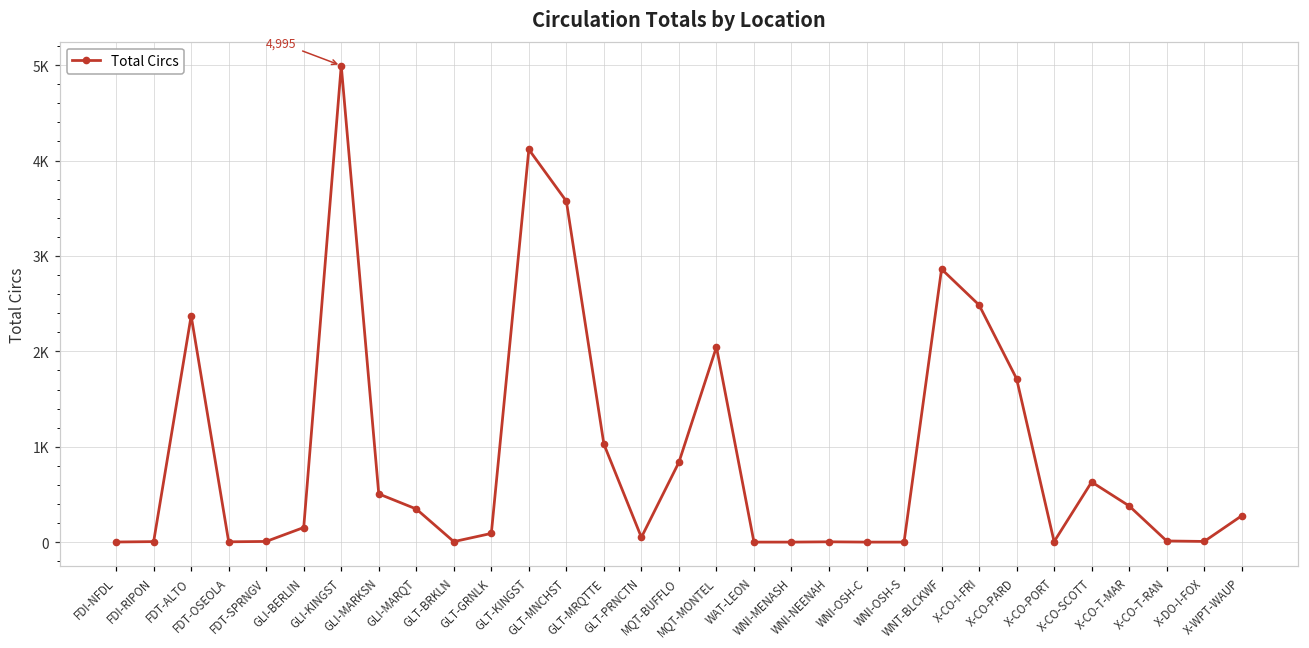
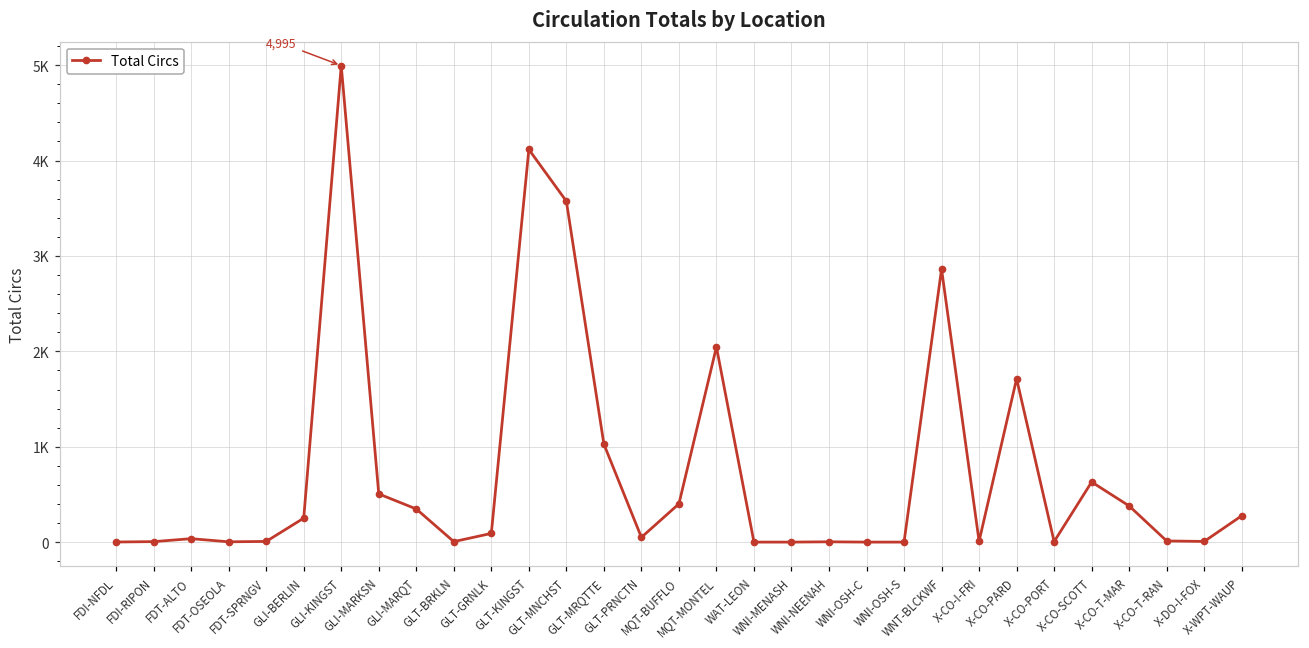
  {
    "FDI-NFDL": 0,
    "FDI-RIPON": 0,
-   "FDT-ALTO": 2400,
+   "FDT-ALTO": 0,
    "FDT-OSEOLA": 0,
    "FDT-SPRNGV": 0,
-   "GLI-BERLIN": 200,
+   "GLI-BERLIN": 300,
    "GLI-MARKSN": 500,
    "GLI-MARQT": 300,
    "GLT-BRKLN": 0,
    "GLT-GRNLK": 100,
    "GLT-KINGST": 4100,
    "GLT-MNCHST": 3600,
    "GLT-MRQTTE": 1000,
    "GLT-PRNCTN": 100,
-   "MQT-BUFFLO": 800,
+   "MQT-BUFFLO": 400,
    "MQT-MONTEL": 2000,
    "WAT-LEON": 0,
    "WNI-MENASH": 0,
    "WNI-NEENAH": 0,
    "WNI-OSH-C": 0,
    "WNI-OSH-S": 0,
    "WNT-BLCKWF": 2900,
-   "X-CO-I-FRI": 2500,
+   "X-CO-I-FRI": 0,
    "X-CO-PARD": 1700,
    "X-CO-PORT": 0,
    "X-CO-SCOTT": 600,
    "X-CO-T-MAR": 400,
    "X-CO-T-RAN": 0,
    "X-DO-I-FOX": 0,
    "X-WPT-WAUP": 300
  }
